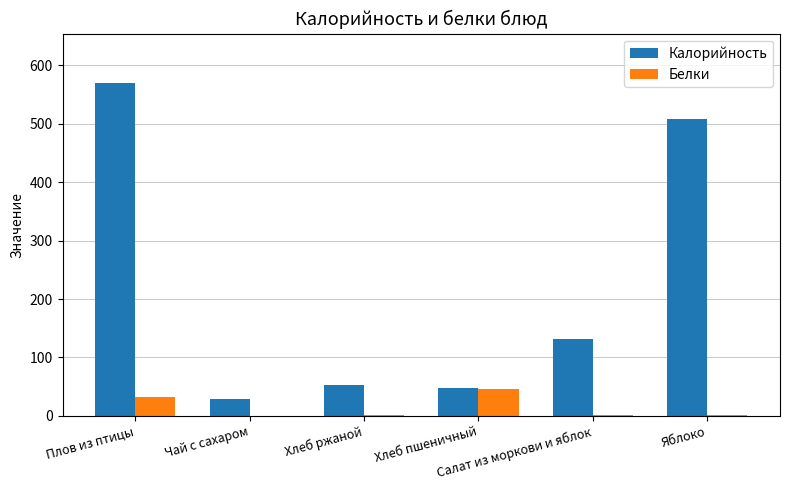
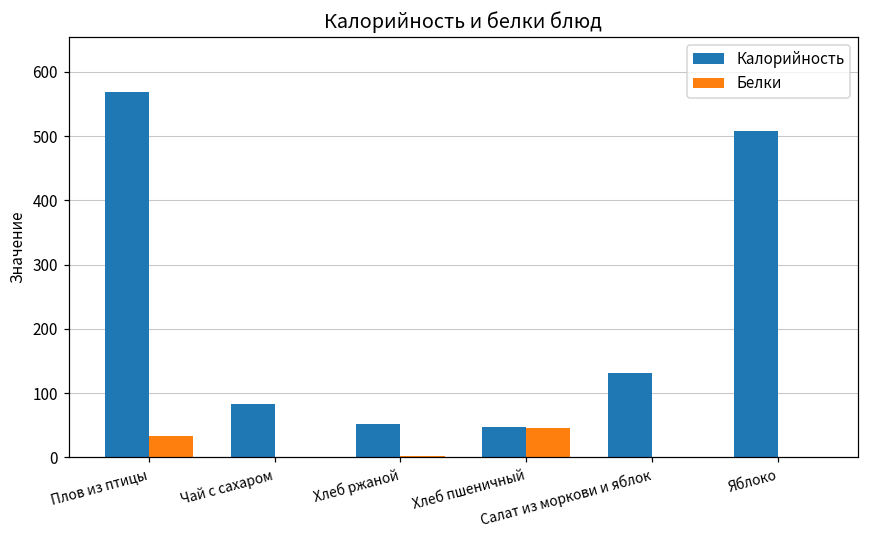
  {
    "Калорийность": {
      "Плов из птицы": 570,
-     "Чай с сахаром": 30,
+     "Чай с сахаром": 80,
      "Хлеб ржаной": 50,
      "Хлеб пшеничный": 50,
      "Салат из моркови и яблок": 130,
      "Яблоко": 510
    },
    "Белки": {
      "Плов из птицы": 30,
      "Чай с сахаром": 0,
      "Хлеб пшеничный": 50
    }
  }
